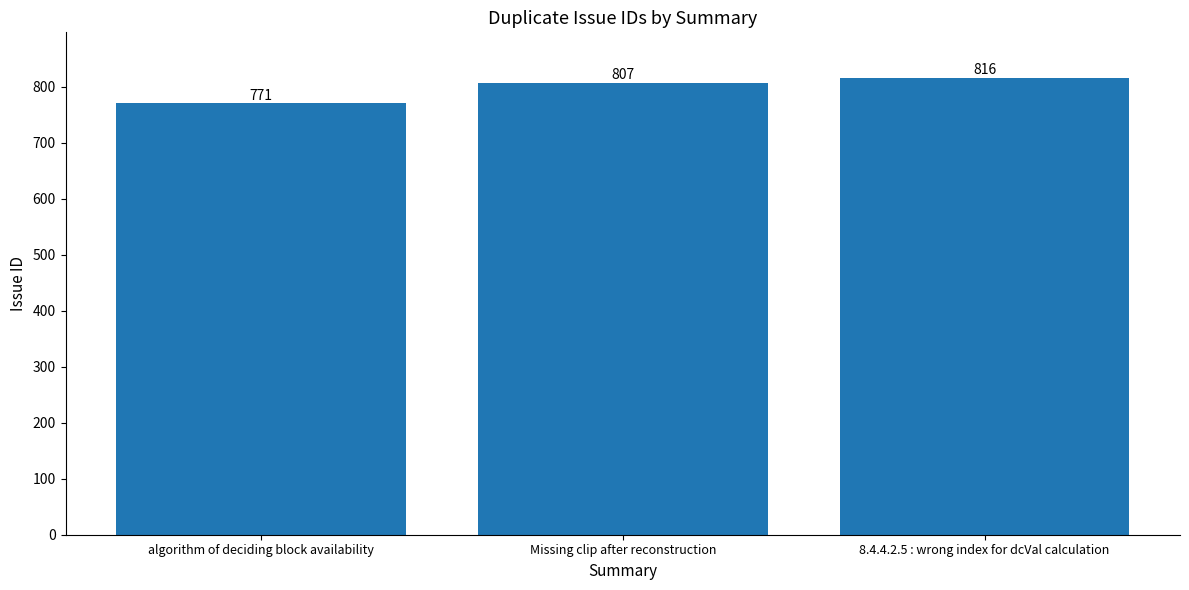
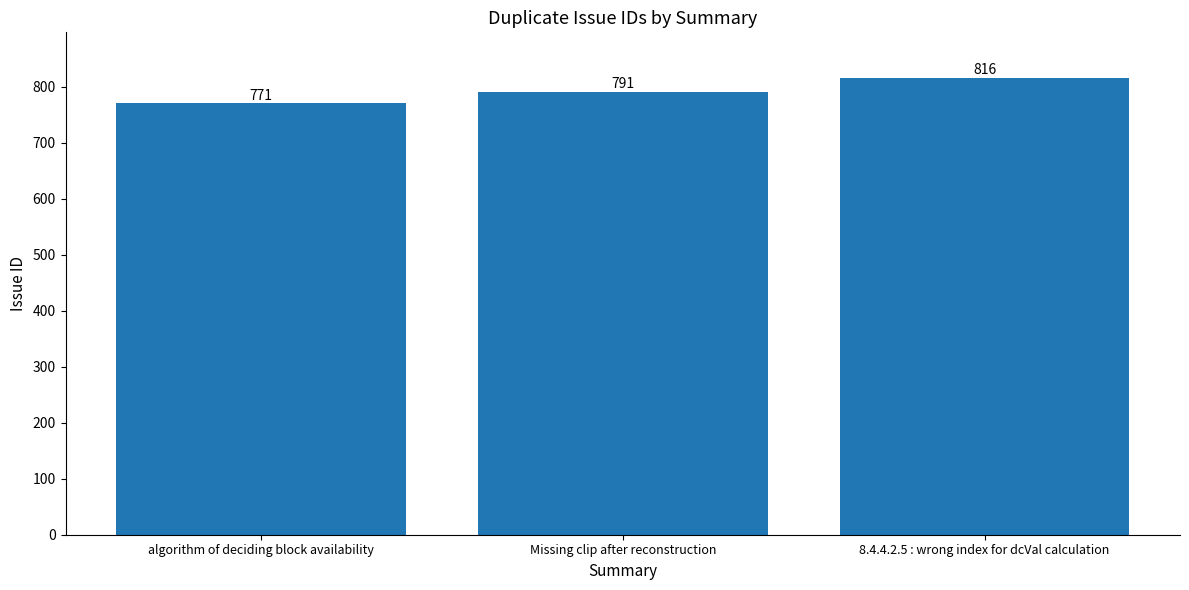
  {
    "algorithm of deciding block availability": 771,
-   "Missing clip after reconstruction": 807,
+   "Missing clip after reconstruction": 791,
    "8.4.4.2.5 : wrong index for dcVal calculation": 816
  }
